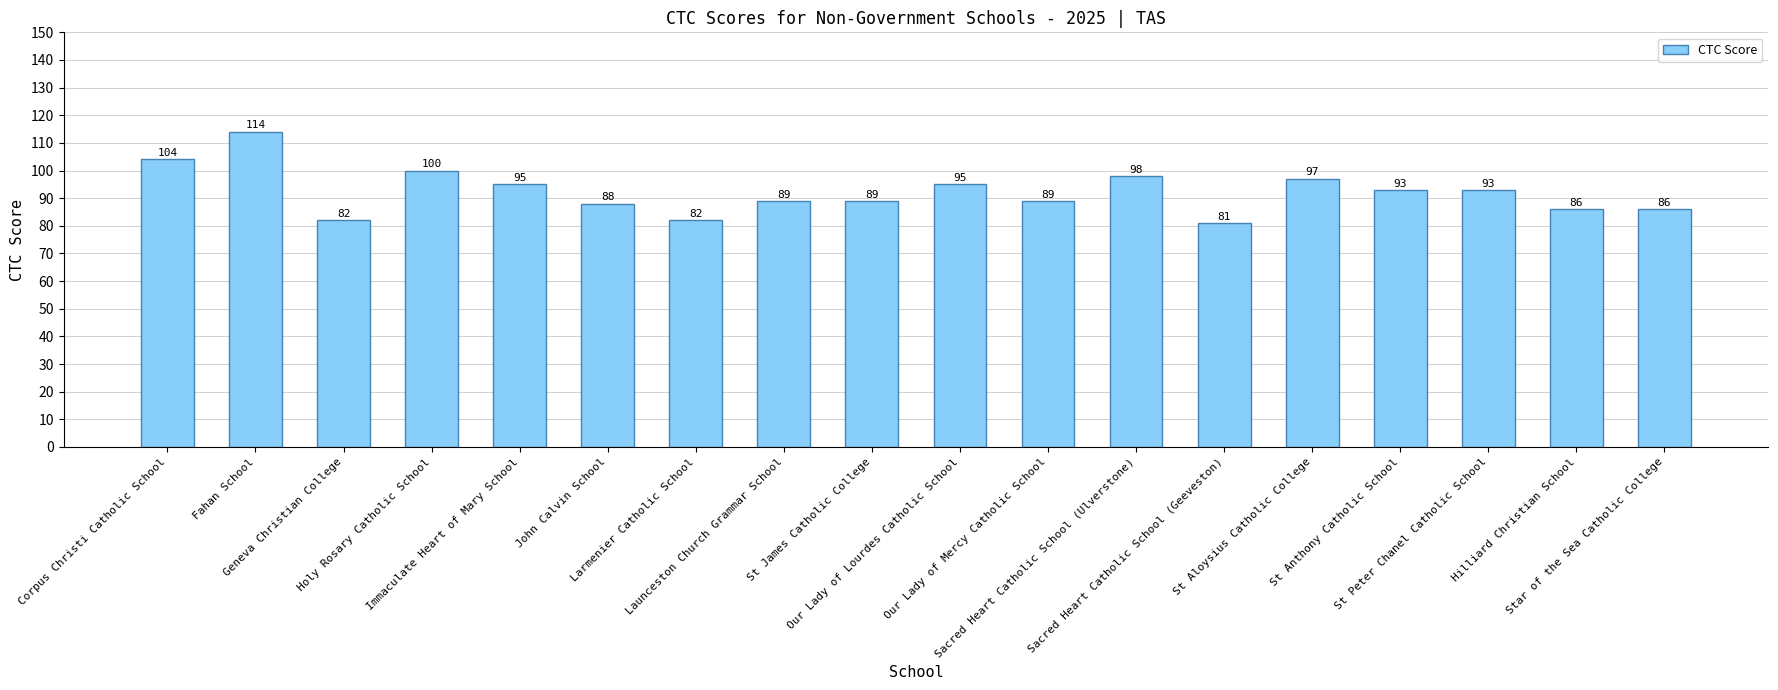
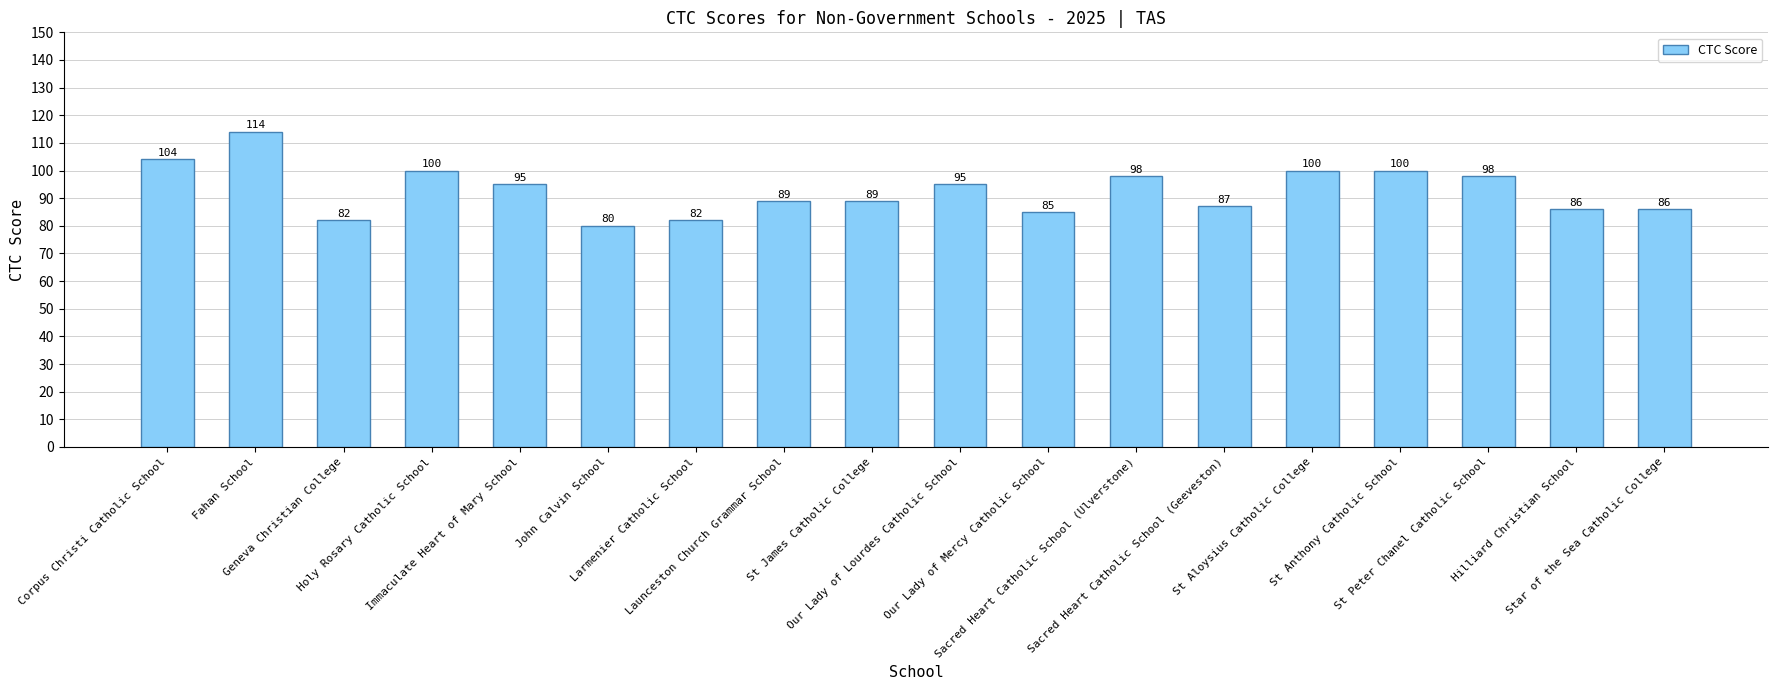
  {
    "Corpus Christi Catholic School": 104,
    "Fahan School": 114,
    "Geneva Christian College": 82,
    "Holy Rosary Catholic School": 100,
    "Immaculate Heart of Mary School": 95,
-   "John Calvin School": 88,
+   "John Calvin School": 80,
    "Larmenier Catholic School": 82,
    "Launceston Church Grammar School": 89,
    "St James Catholic College": 89,
    "Our Lady of Lourdes Catholic School": 95,
-   "Our Lady of Mercy Catholic School": 89,
+   "Our Lady of Mercy Catholic School": 85,
    "Sacred Heart Catholic School (Ulverstone)": 98,
-   "Sacred Heart Catholic School (Geeveston)": 81,
-   "St Aloysius Catholic College": 97,
-   "St Anthony Catholic School": 93,
-   "St Peter Chanel Catholic School": 93,
+   "Sacred Heart Catholic School (Geeveston)": 87,
+   "St Aloysius Catholic College": 100,
+   "St Anthony Catholic School": 100,
+   "St Peter Chanel Catholic School": 98,
    "Hilliard Christian School": 86,
    "Star of the Sea Catholic College": 86
  }
